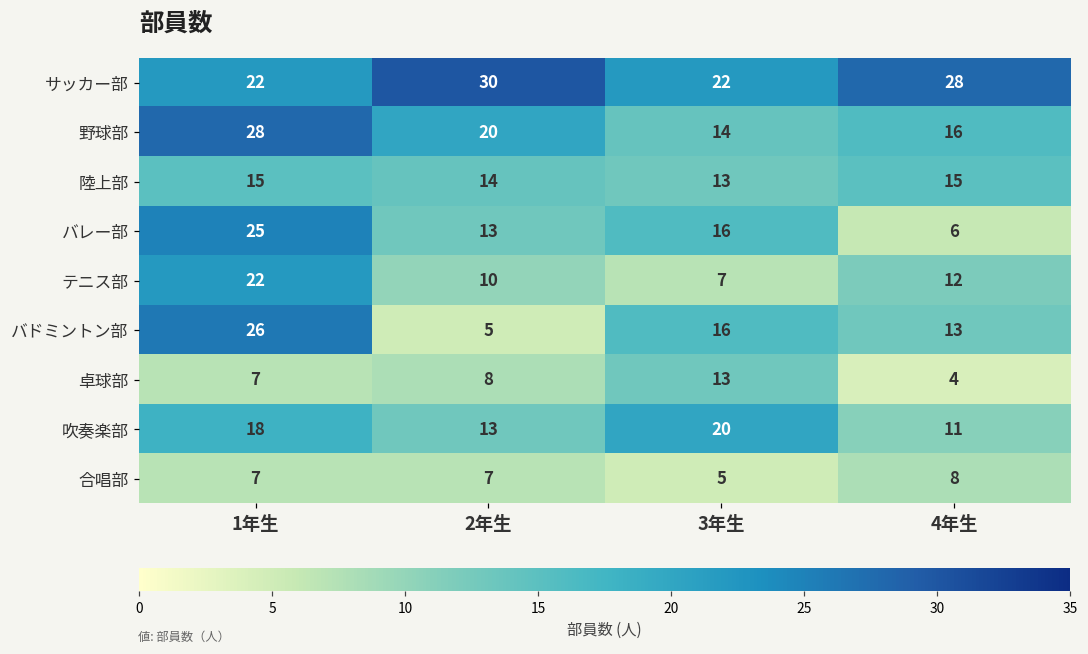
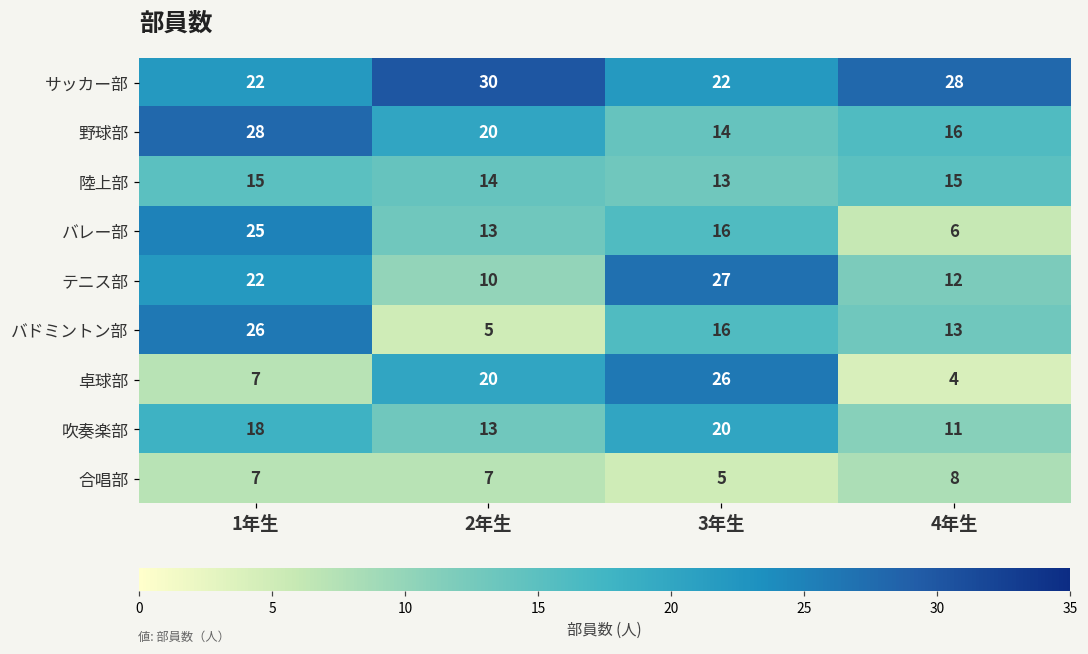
  {
    "サッカー部": {
      "1年生": 22,
      "2年生": 30,
      "3年生": 22,
      "4年生": 28
    },
    "野球部": {
      "1年生": 28,
      "2年生": 20,
      "3年生": 14,
      "4年生": 16
    },
    "陸上部": {
      "1年生": 15,
      "2年生": 14,
      "3年生": 13,
      "4年生": 15
    },
    "バレー部": {
      "1年生": 25,
      "2年生": 13,
      "3年生": 16,
      "4年生": 6
    },
    "テニス部": {
      "1年生": 22,
      "2年生": 10,
-     "3年生": 7,
+     "3年生": 27,
      "4年生": 12
    },
    "バドミントン部": {
      "1年生": 26,
      "2年生": 5,
      "3年生": 16,
      "4年生": 13
    },
    "卓球部": {
      "1年生": 7,
-     "2年生": 8,
-     "3年生": 13,
+     "2年生": 20,
+     "3年生": 26,
      "4年生": 4
    },
    "吹奏楽部": {
      "1年生": 18,
      "2年生": 13,
      "3年生": 20,
      "4年生": 11
    },
    "合唱部": {
      "1年生": 7,
      "2年生": 7,
      "3年生": 5,
      "4年生": 8
    }
  }
